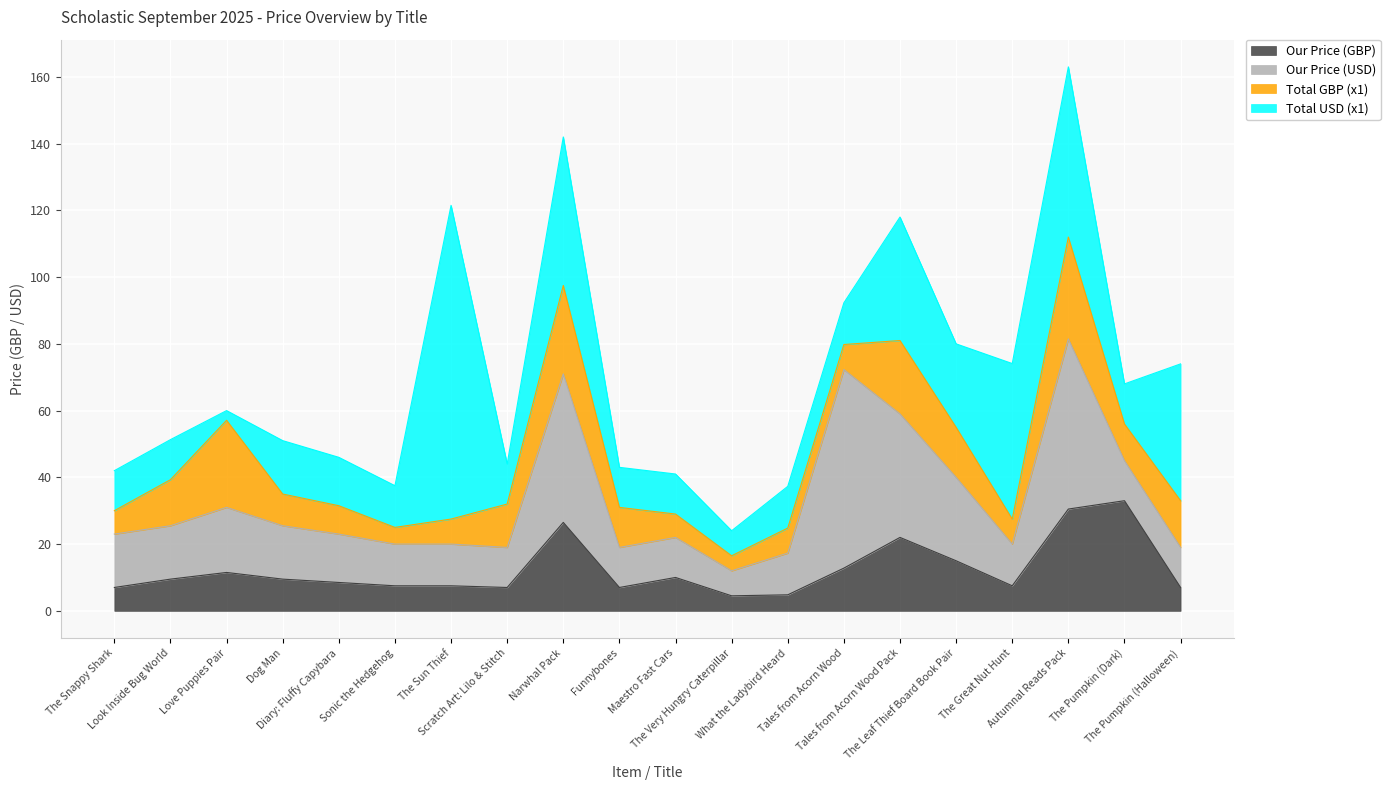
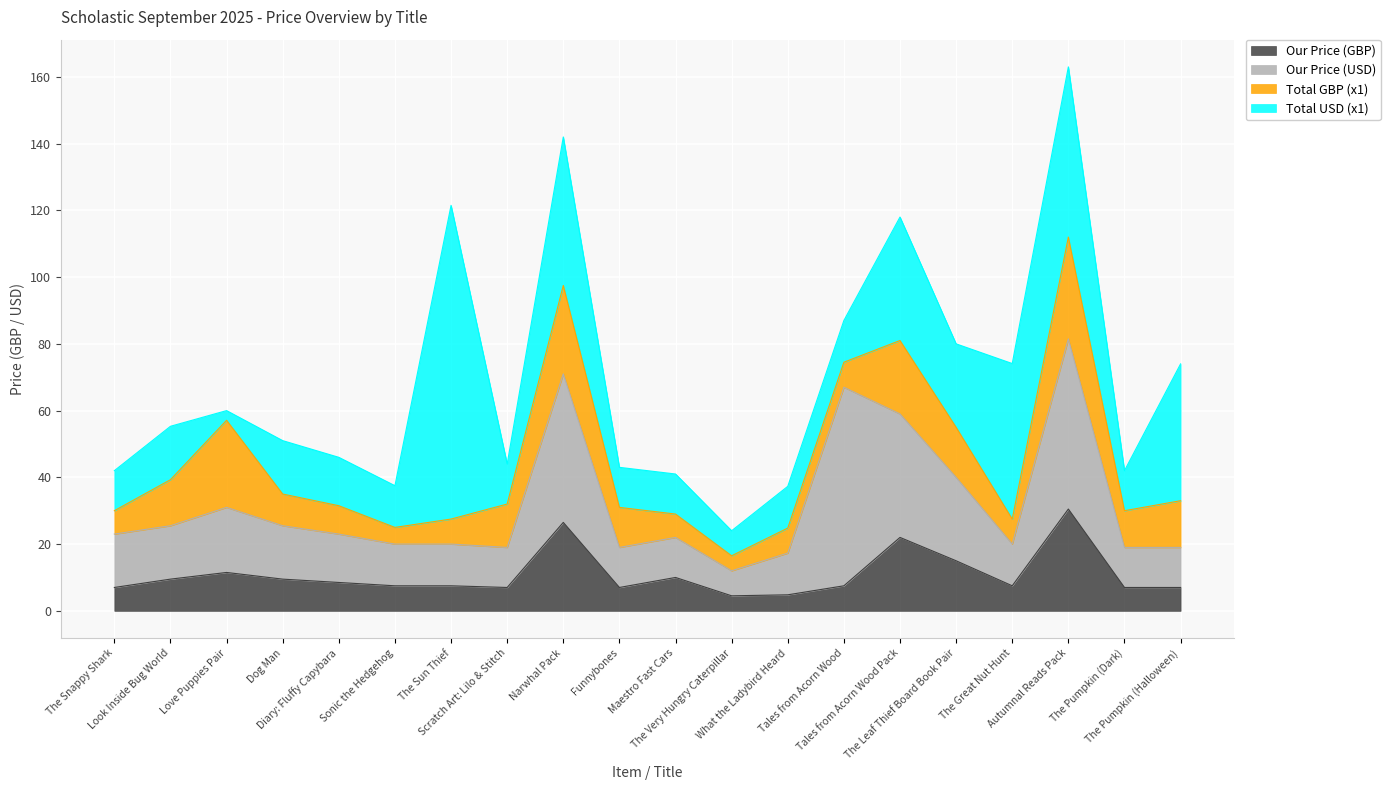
  {
    "Our Price (GBP)": {
      "The Snappy Shark": 7,
      "Look Inside Bug World": 10,
      "Love Puppies Pair": 12,
      "Dog Man": 10,
      "Diary: Fluffy Capybara": 9,
      "Sonic the Hedgehog": 8,
      "The Sun Thief": 8,
      "Scratch Art: Lilo & Stitch": 7,
      "Narwhal Pack": 27,
      "Funnybones": 7,
      "Maestro Fast Cars": 10,
      "The Very Hungry Caterpillar": 5,
      "What the Ladybird Heard": 5,
-     "Tales from Acorn Wood": 13,
+     "Tales from Acorn Wood": 8,
      "Tales from Acorn Wood Pack": 22,
      "The Leaf Thief Board Book Pair": 15,
      "The Great Nut Hunt": 8,
      "Autumnal Reads Pack": 31,
-     "The Pumpkin (Dark)": 33,
+     "The Pumpkin (Dark)": 7,
      "The Pumpkin (Halloween)": 7
    },
    "Our Price (USD)": {
      "The Snappy Shark": 16,
      "Look Inside Bug World": 16,
      "Love Puppies Pair": 20,
      "Dog Man": 16,
      "Diary: Fluffy Capybara": 15,
      "Sonic the Hedgehog": 13,
      "The Sun Thief": 13,
      "Scratch Art: Lilo & Stitch": 12,
      "Narwhal Pack": 45,
      "Funnybones": 12,
      "Maestro Fast Cars": 12,
      "The Very Hungry Caterpillar": 8,
      "What the Ladybird Heard": 13,
      "Tales from Acorn Wood": 60,
      "Tales from Acorn Wood Pack": 37,
      "The Leaf Thief Board Book Pair": 25,
      "The Great Nut Hunt": 13,
      "Autumnal Reads Pack": 51,
      "The Pumpkin (Dark)": 12,
      "The Pumpkin (Halloween)": 12
    },
    "Total GBP (x1)": {
      "The Snappy Shark": 7,
      "Look Inside Bug World": 14,
      "Love Puppies Pair": 26,
      "Dog Man": 10,
      "Diary: Fluffy Capybara": 9,
      "Sonic the Hedgehog": 5,
      "The Sun Thief": 8,
      "Scratch Art: Lilo & Stitch": 13,
      "Narwhal Pack": 27,
      "Funnybones": 12,
      "Maestro Fast Cars": 7,
      "The Very Hungry Caterpillar": 5,
      "What the Ladybird Heard": 8,
      "Tales from Acorn Wood": 8,
      "Tales from Acorn Wood Pack": 22,
      "The Leaf Thief Board Book Pair": 15,
      "The Great Nut Hunt": 8,
      "Autumnal Reads Pack": 31,
      "The Pumpkin (Dark)": 11,
      "The Pumpkin (Halloween)": 14
    },
    "Total USD (x1)": {
      "The Snappy Shark": 12,
-     "Look Inside Bug World": 12,
+     "Look Inside Bug World": 16,
      "Love Puppies Pair": 3,
      "Dog Man": 16,
      "Diary: Fluffy Capybara": 15,
      "Sonic the Hedgehog": 13,
      "The Sun Thief": 94,
      "Scratch Art: Lilo & Stitch": 12,
      "Narwhal Pack": 45,
      "Funnybones": 12,
      "Maestro Fast Cars": 12,
      "The Very Hungry Caterpillar": 8,
      "What the Ladybird Heard": 12,
      "Tales from Acorn Wood": 13,
      "Tales from Acorn Wood Pack": 37,
      "The Leaf Thief Board Book Pair": 25,
      "The Great Nut Hunt": 47,
      "Autumnal Reads Pack": 51,
      "The Pumpkin (Dark)": 12,
      "The Pumpkin (Halloween)": 41
    }
  }
